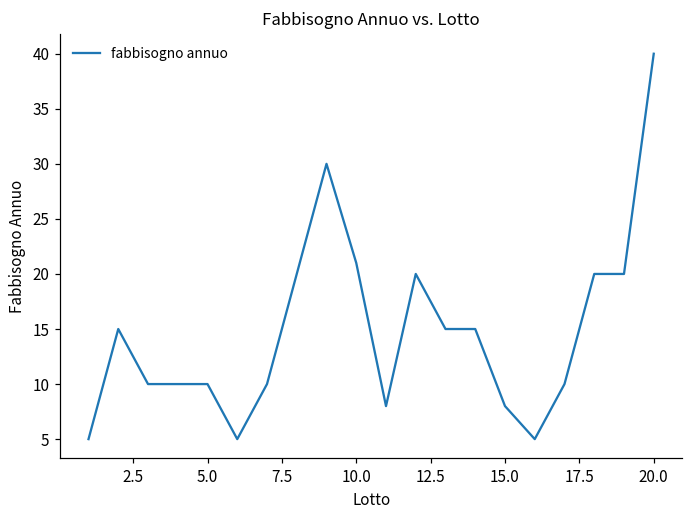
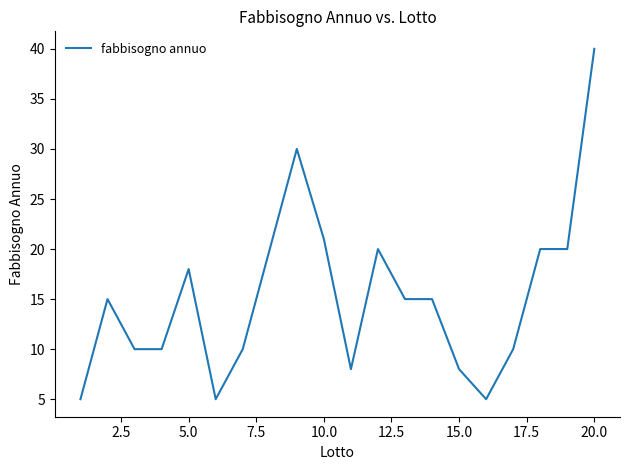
  {
-   "5.0": 10,
+   "5.0": 18,
    "10.0": 21,
    "15.0": 8,
    "20.0": 40
  }
